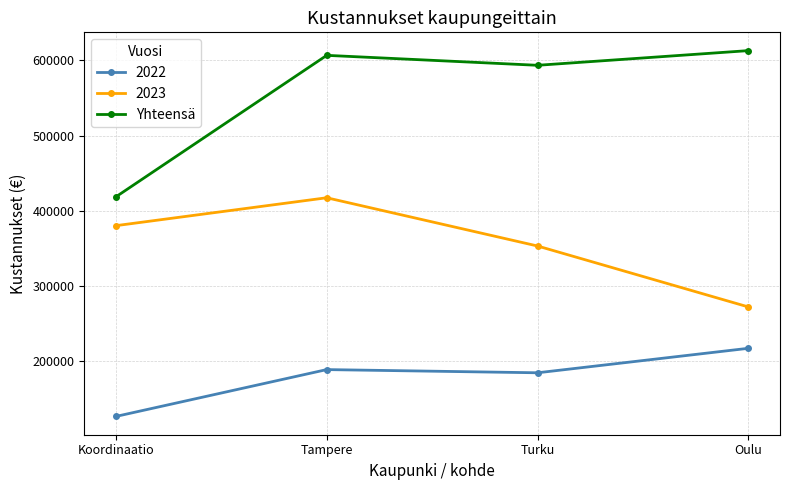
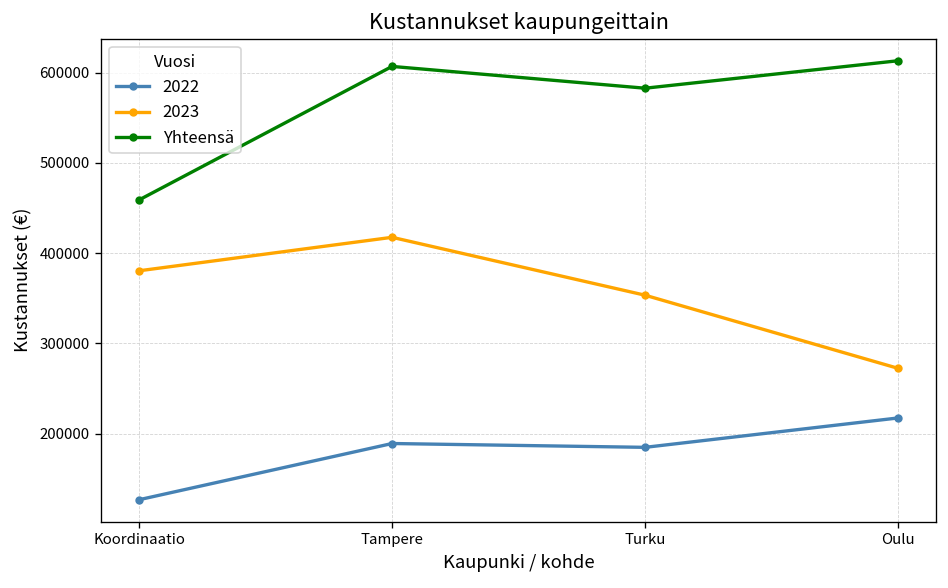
  {
    "2022": {
      "Koordinaatio": 130000,
      "Tampere": 190000,
      "Turku": 190000,
      "Oulu": 220000
    },
    "2023": {
      "Koordinaatio": 380000,
      "Tampere": 420000,
      "Turku": 350000,
      "Oulu": 270000
    },
    "Yhteensä": {
-     "Koordinaatio": 420000,
+     "Koordinaatio": 460000,
      "Tampere": 610000,
-     "Turku": 590000,
+     "Turku": 580000,
      "Oulu": 610000
    }
  }
